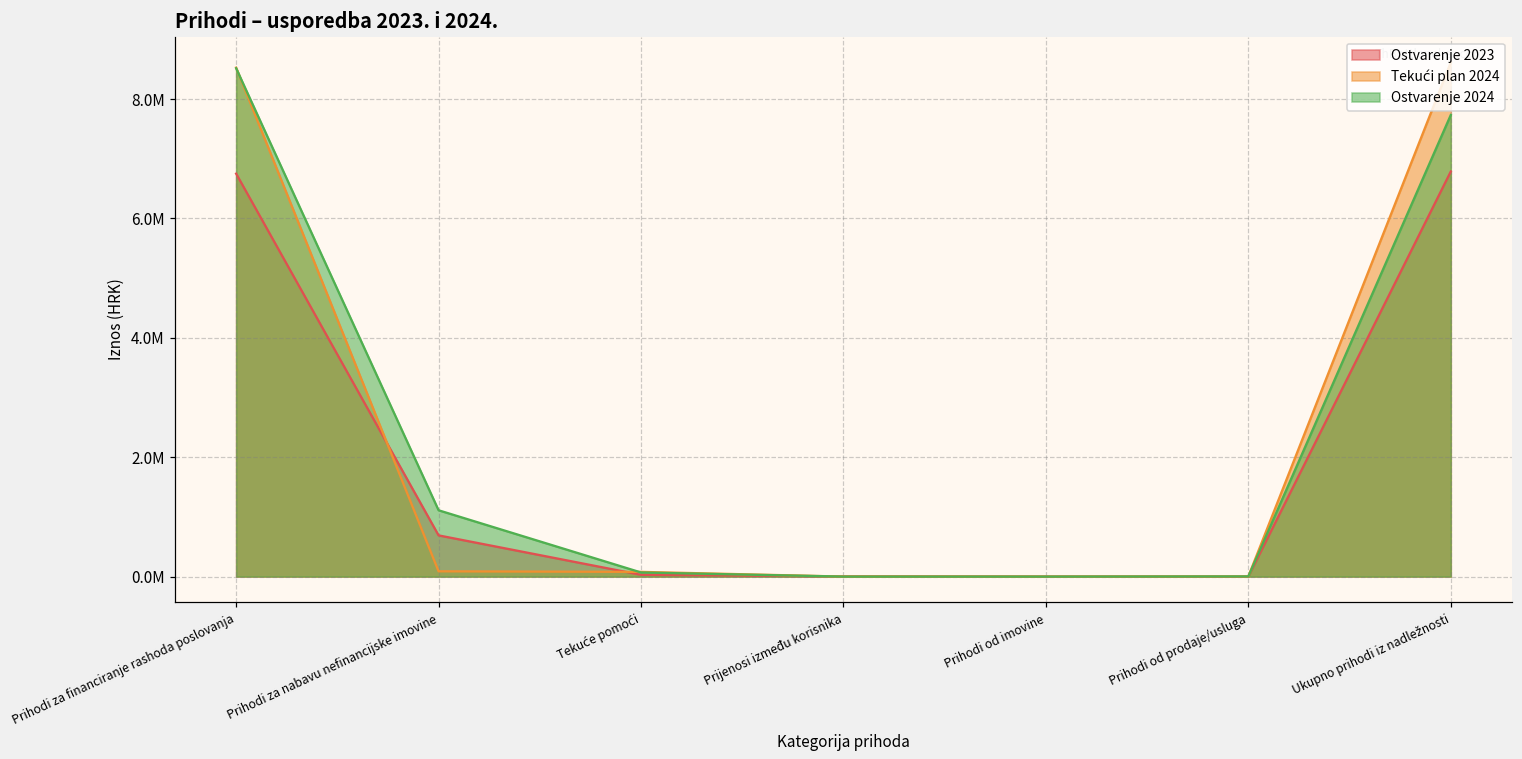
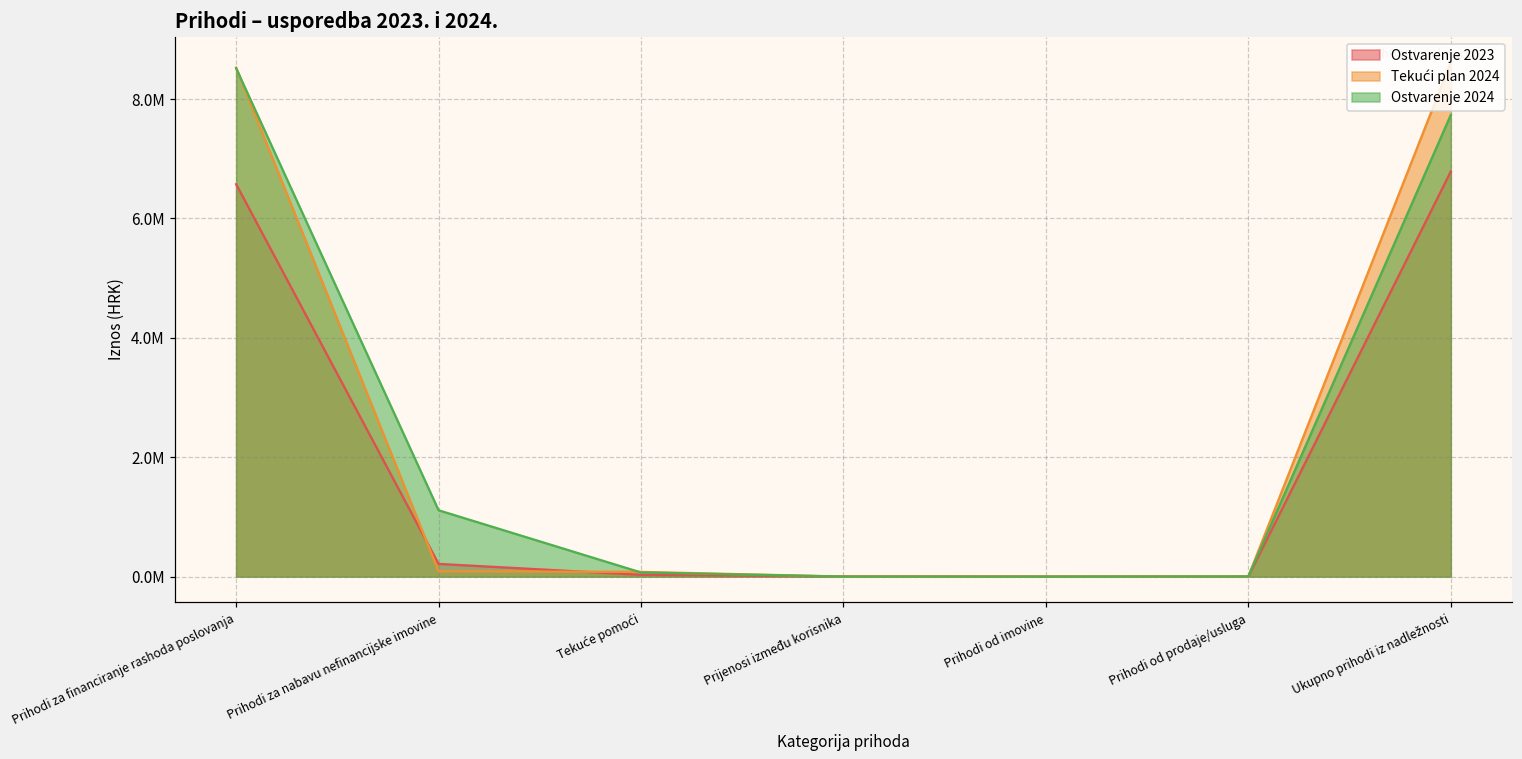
  {
    "Ostvarenje 2023": {
-     "Prihodi za financiranje rashoda poslovanja": 6800000,
-     "Prihodi za nabavu nefinancijske imovine": 700000,
+     "Prihodi za financiranje rashoda poslovanja": 6600000,
+     "Prihodi za nabavu nefinancijske imovine": 200000,
      "Ukupno prihodi iz nadležnosti": 6800000
    },
    "Tekući plan 2024": {
      "Prihodi za nabavu nefinancijske imovine": 100000
    },
    "Ostvarenje 2024": {
      "Prihodi za nabavu nefinancijske imovine": 1100000,
      "Ukupno prihodi iz nadležnosti": 7700000
    }
  }
